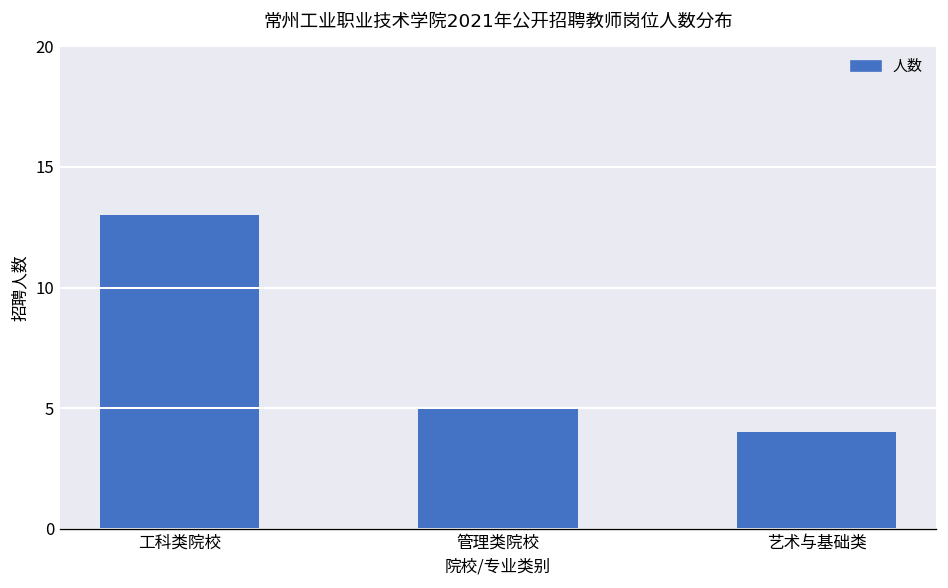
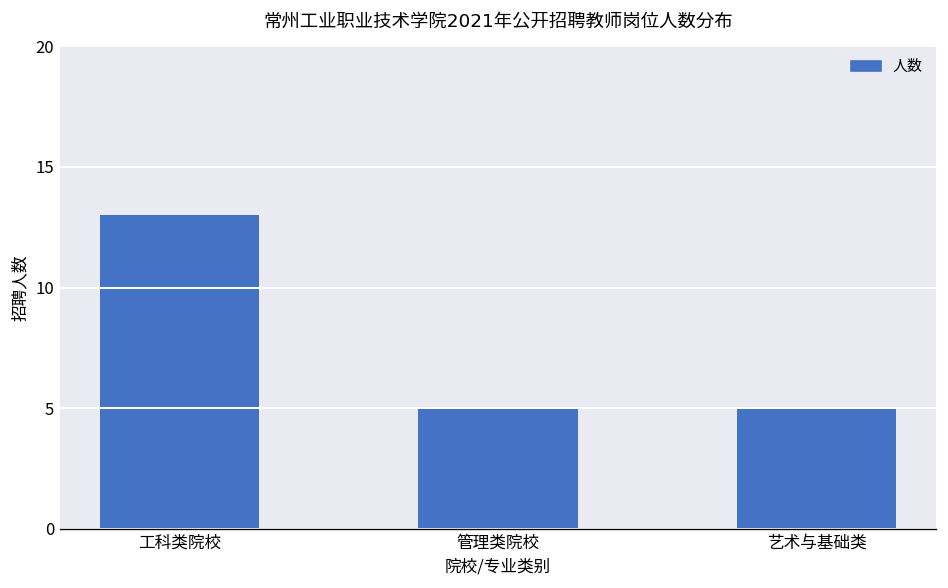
  {
    "工科类院校": 13,
    "管理类院校": 5,
-   "艺术与基础类": 4
+   "艺术与基础类": 5
  }
